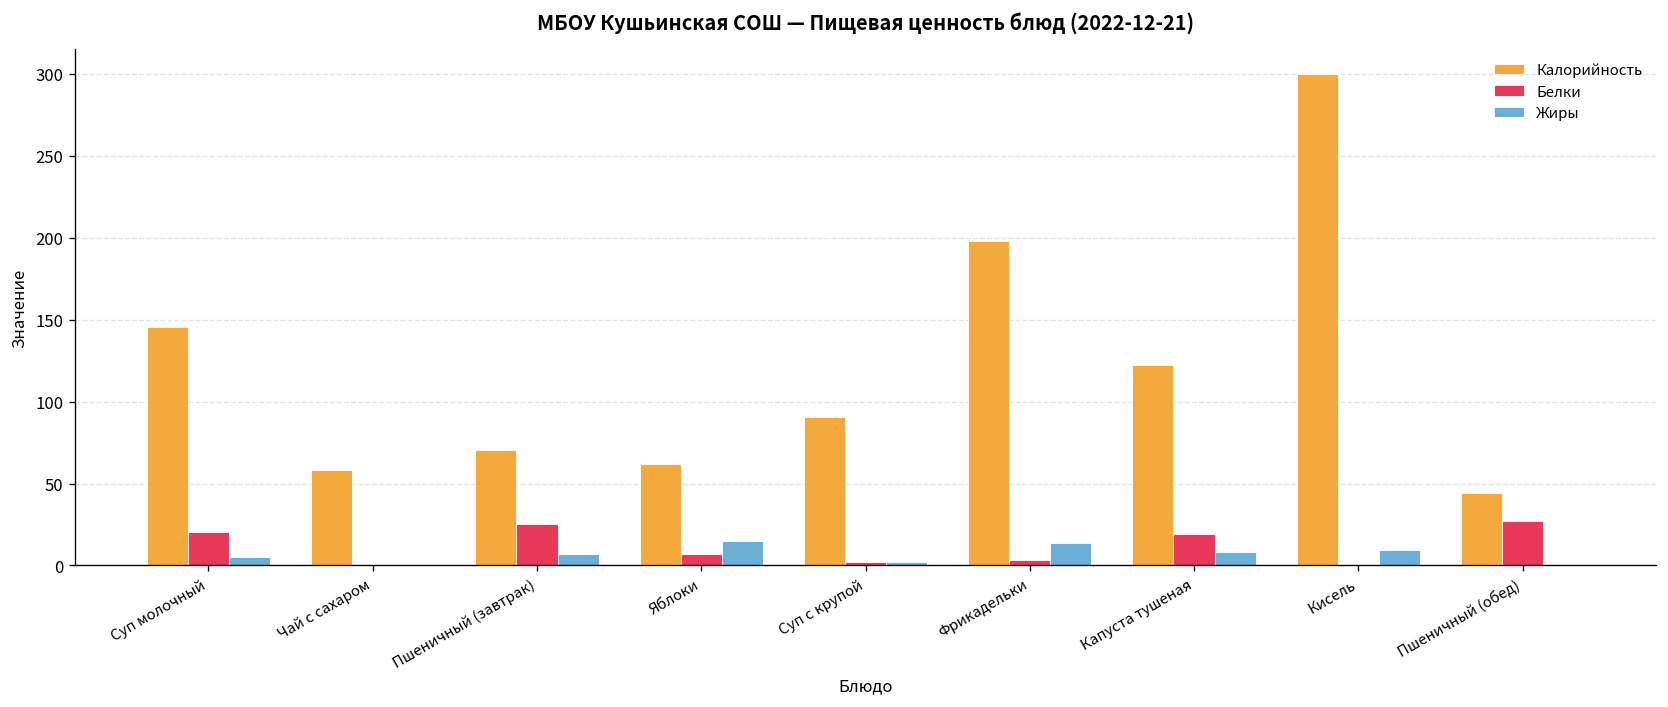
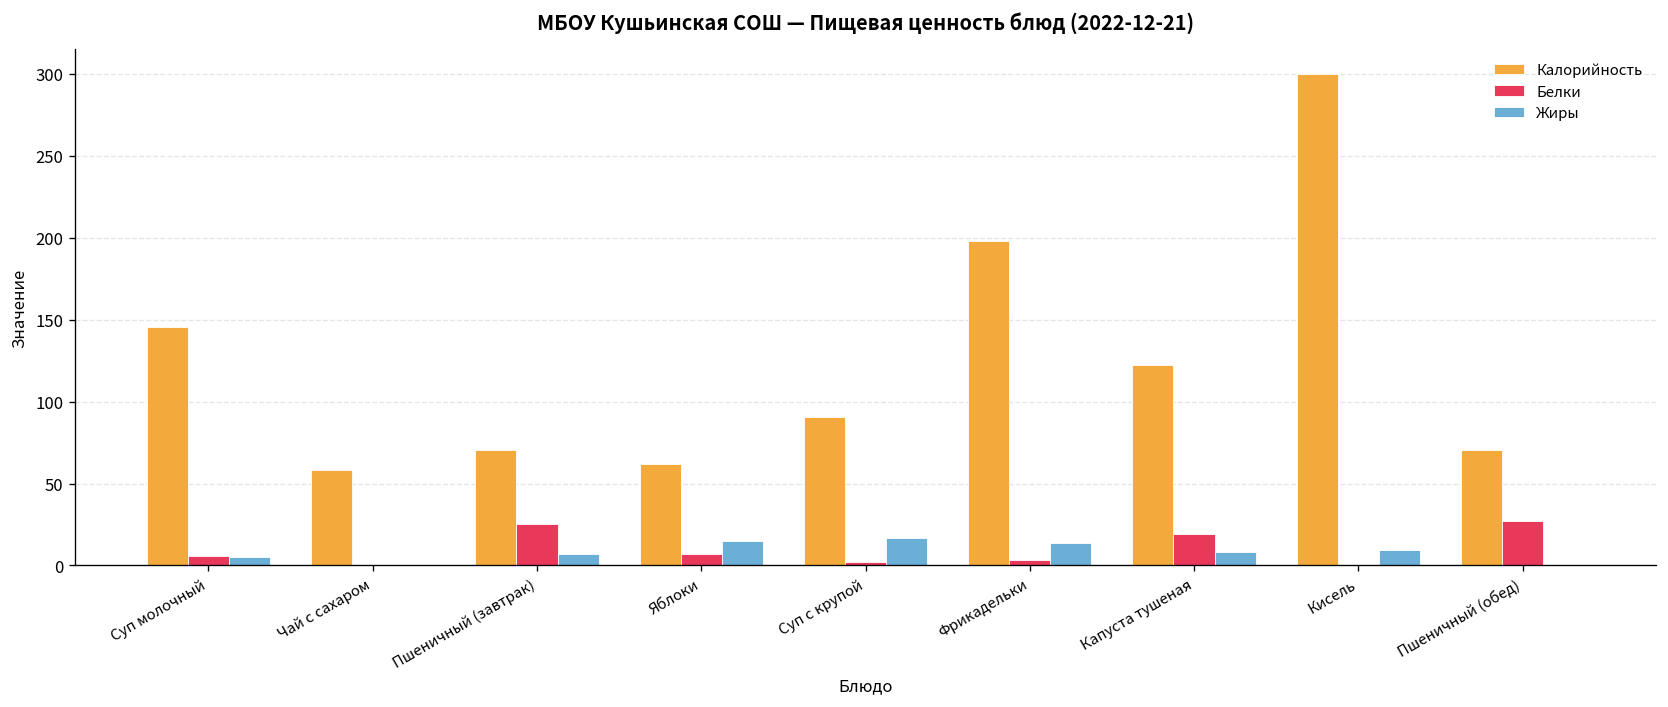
  {
    "Калорийность": {
      "Суп молочный": 145,
      "Чай с сахаром": 58,
      "Пшеничный (завтрак)": 71,
      "Яблоки": 62,
      "Суп с крупой": 90,
      "Фрикадельки": 198,
      "Капуста тушеная": 122,
      "Кисель": 300,
-     "Пшеничный (обед)": 44
+     "Пшеничный (обед)": 71
    },
    "Белки": {
-     "Суп молочный": 21,
+     "Суп молочный": 6,
      "Пшеничный (завтрак)": 25,
      "Яблоки": 7,
      "Суп с крупой": 2,
      "Фрикадельки": 4,
      "Капуста тушеная": 19,
      "Кисель": 0,
      "Пшеничный (обед)": 27
    },
    "Жиры": {
      "Суп молочный": 5,
      "Чай с сахаром": 0,
      "Пшеничный (завтрак)": 7,
      "Яблоки": 15,
-     "Суп с крупой": 2,
+     "Суп с крупой": 17,
      "Фрикадельки": 14,
      "Капуста тушеная": 8,
      "Кисель": 9
    }
  }
